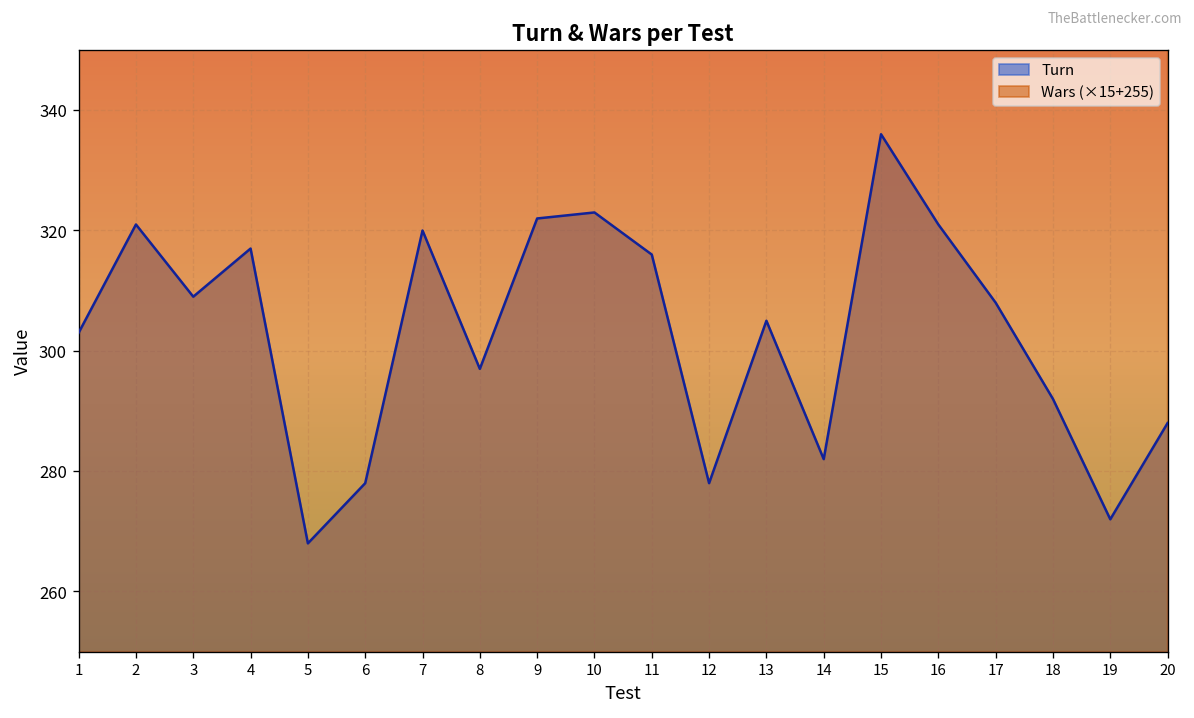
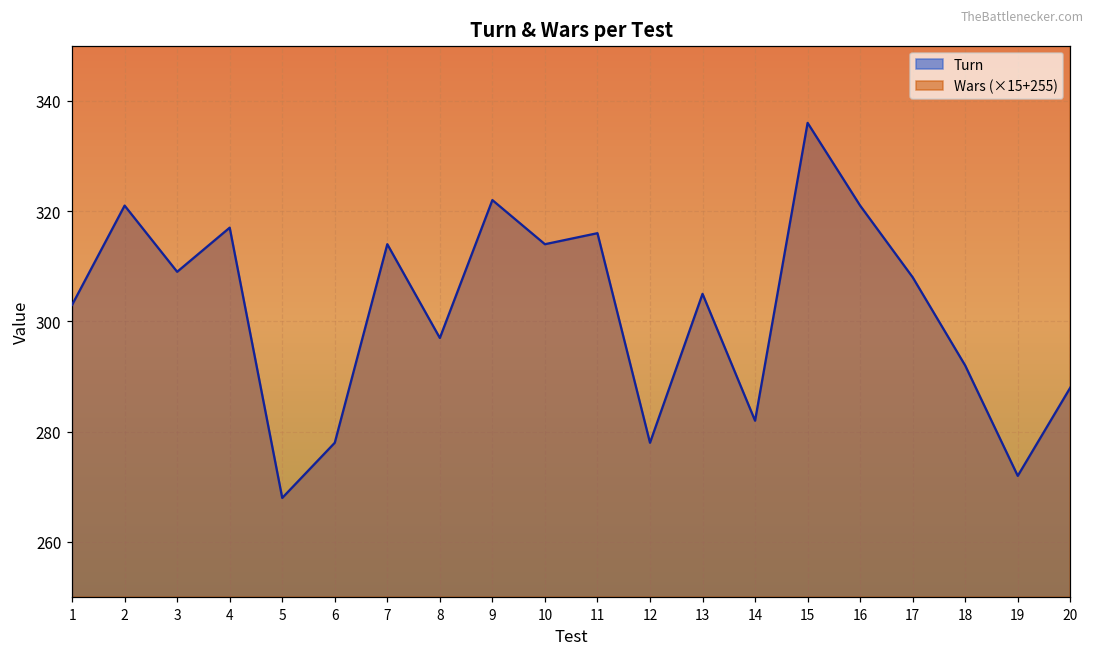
  {
    "Turn": {
      "1": 303,
      "2": 321,
      "3": 309,
      "4": 317,
      "5": 268,
      "6": 278,
-     "7": 320,
+     "7": 314,
      "8": 297,
      "9": 322,
-     "10": 323,
+     "10": 314,
      "11": 316,
      "12": 278,
      "13": 305,
      "14": 282,
      "15": 336,
      "16": 321,
      "17": 308,
      "18": 292,
      "19": 272,
      "20": 288
    }
  }
